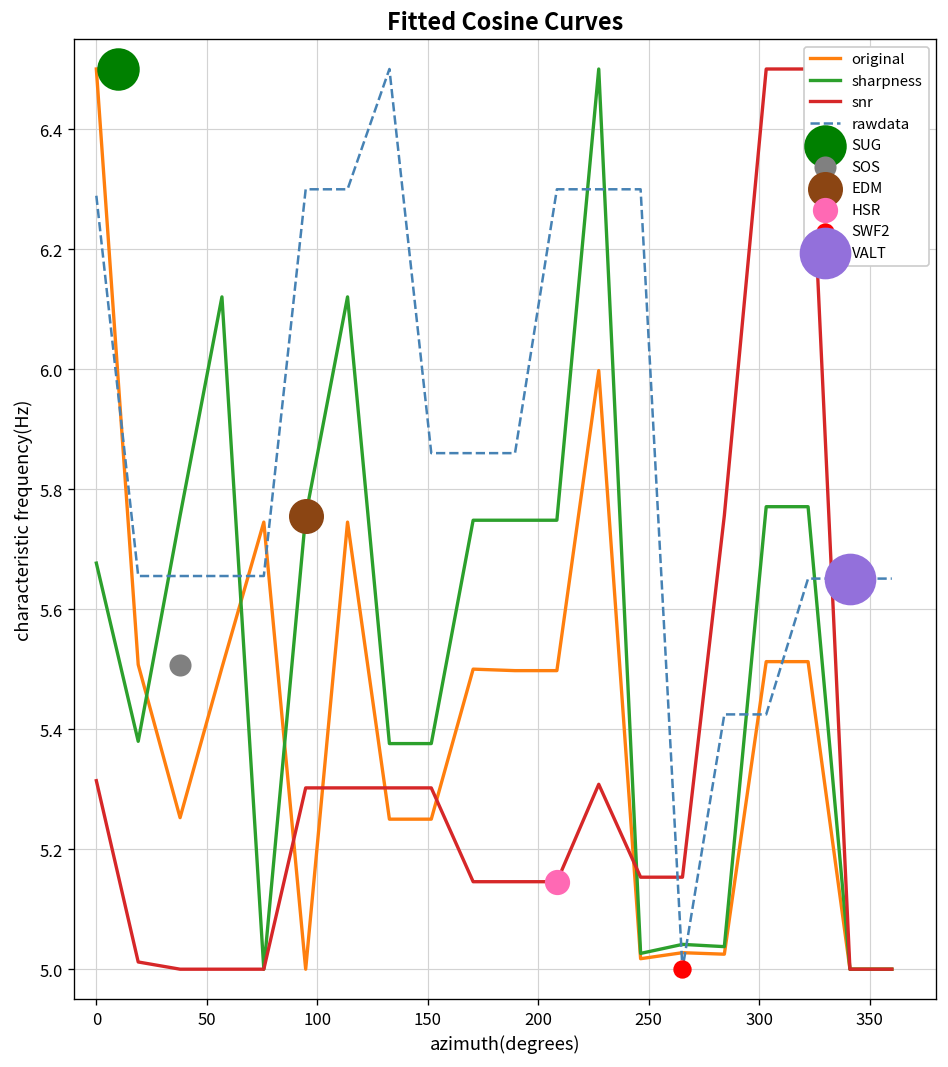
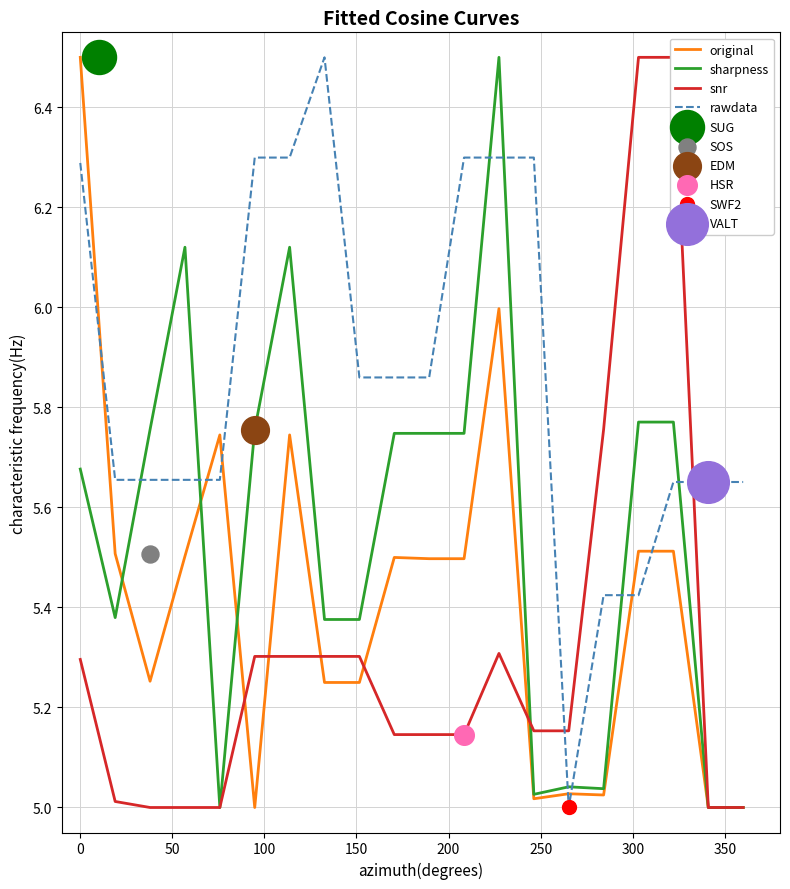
  {
    "original": {
      "0": 6.50
    },
    "sharpness": {
      "0": 5.68
    },
    "snr": {
-     "0": 5.31
+     "0": 5.30
    },
    "rawdata": {
      "0": 6.29
    }
  }
